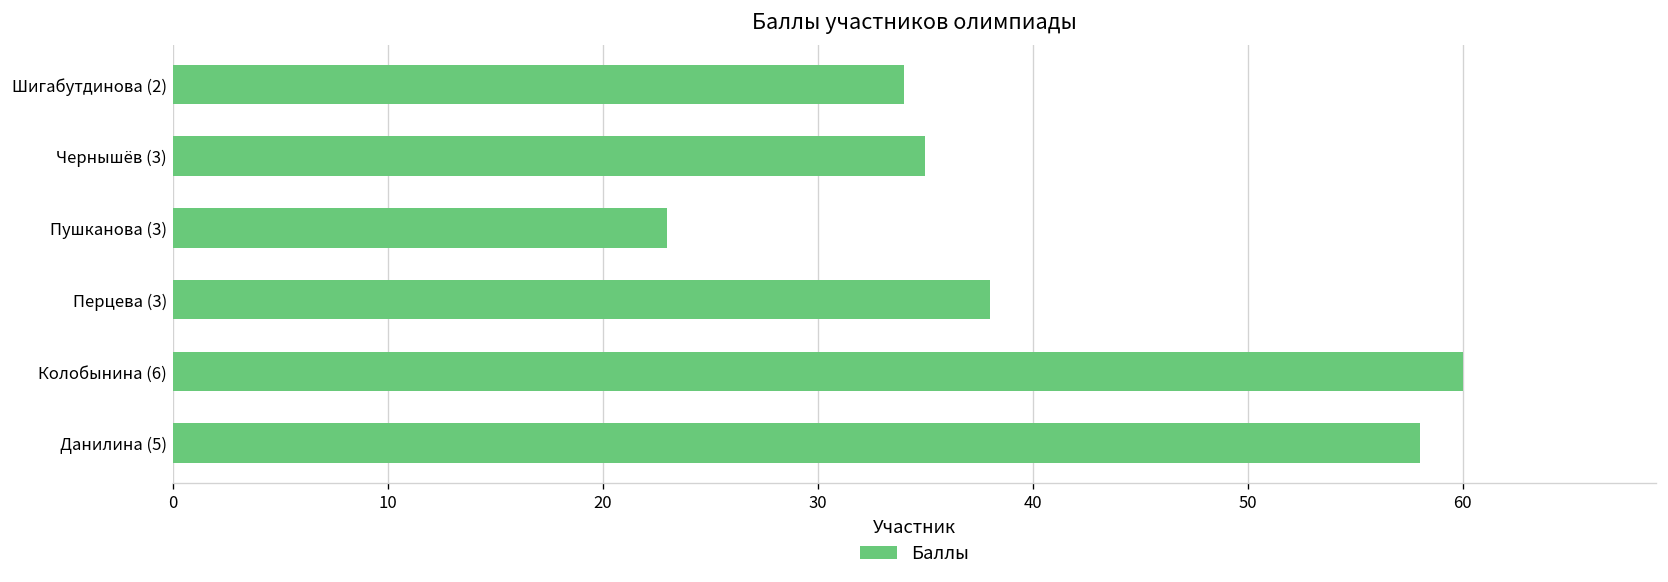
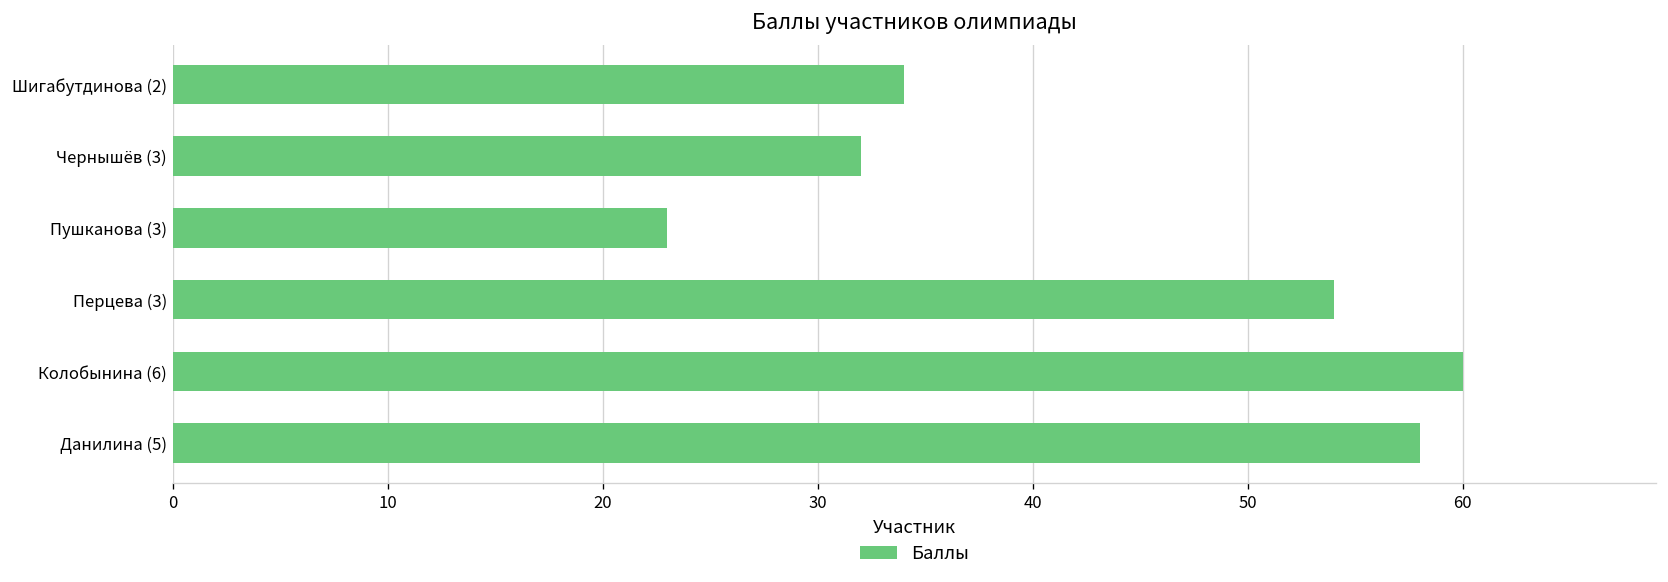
  {
    "Шигабутдинова (2)": 34,
-   "Чернышёв (3)": 35,
+   "Чернышёв (3)": 32,
    "Пушканова (3)": 23,
-   "Перцева (3)": 38,
+   "Перцева (3)": 54,
    "Колобынина (6)": 60,
    "Данилина (5)": 58
  }
